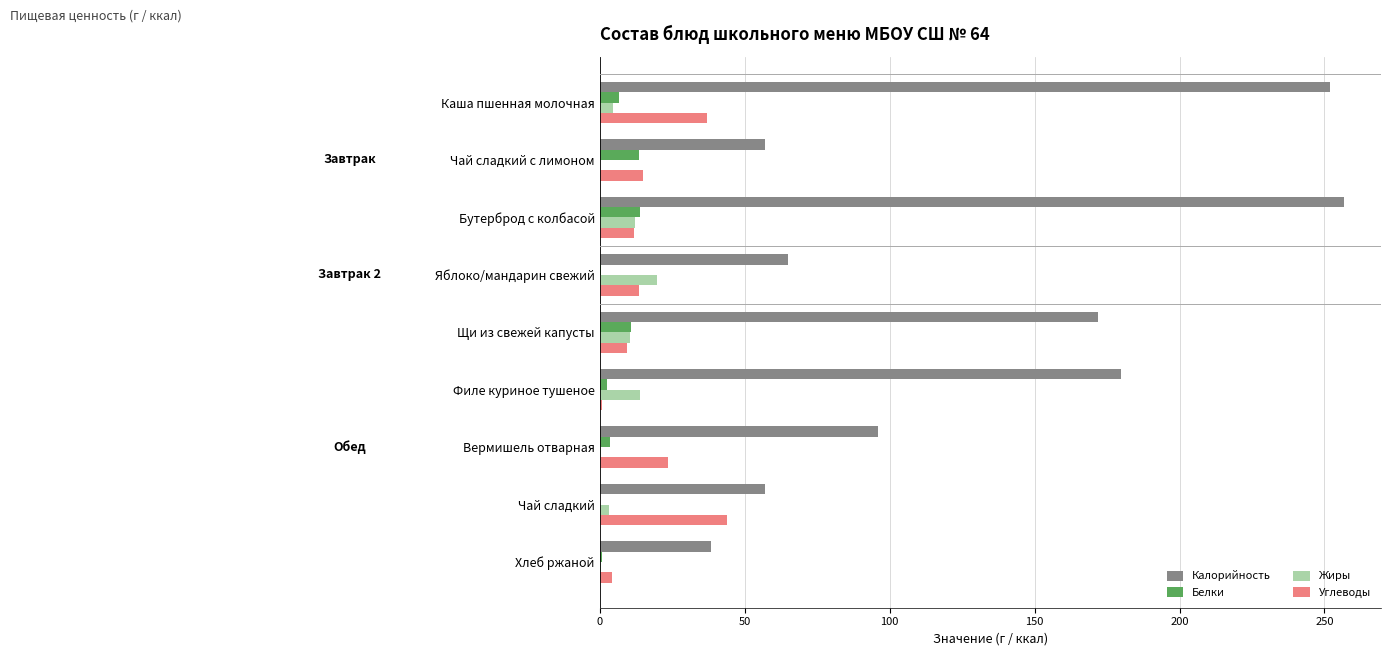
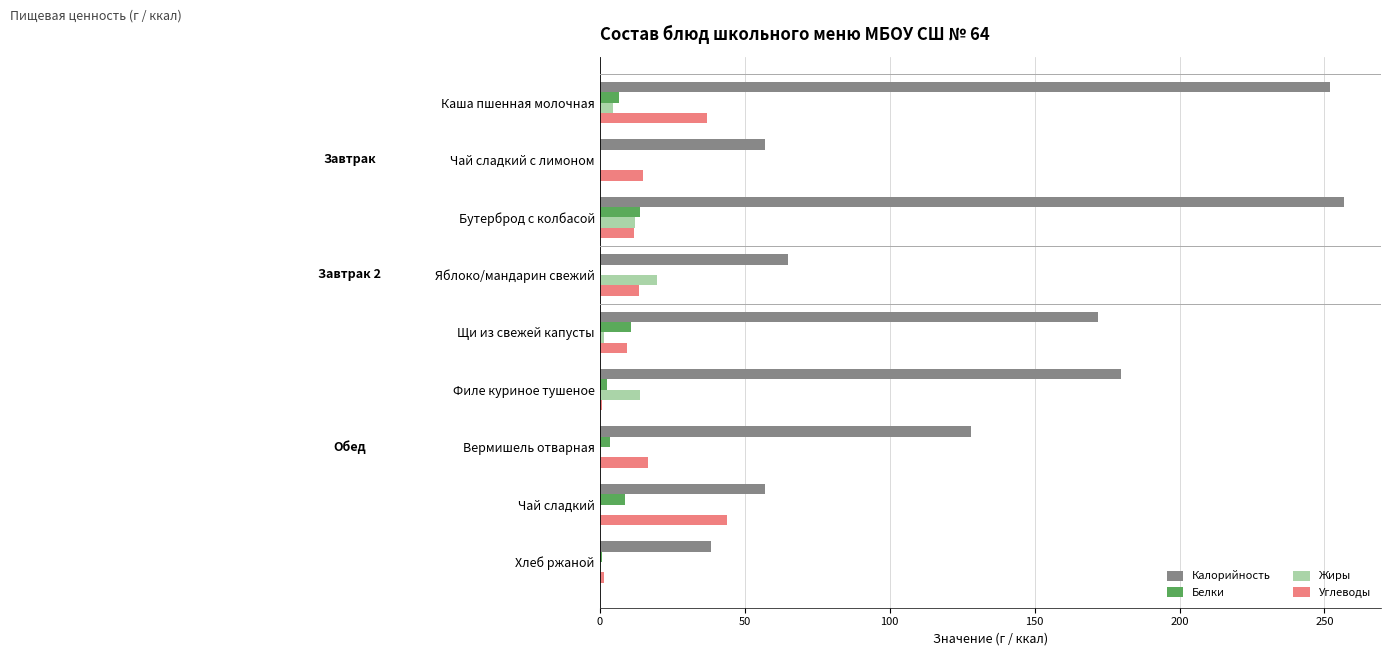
  {
    "Калорийность": {
      "Каша пшенная молочная": 252,
      "Чай сладкий с лимоном": 57,
      "Бутерброд с колбасой": 257,
      "Яблоко/мандарин свежий": 65,
      "Щи из свежей капусты": 172,
      "Филе куриное тушеное": 180,
-     "Вермишель отварная": 96,
+     "Вермишель отварная": 128,
      "Чай сладкий": 57,
      "Хлеб ржаной": 38
    },
    "Белки": {
      "Каша пшенная молочная": 7,
-     "Чай сладкий с лимоном": 14,
+     "Чай сладкий с лимоном": 0,
      "Бутерброд с колбасой": 14,
      "Щи из свежей капусты": 11,
      "Филе куриное тушеное": 3,
      "Вермишель отварная": 4,
-     "Чай сладкий": 0
+     "Чай сладкий": 9
    },
    "Жиры": {
      "Каша пшенная молочная": 4,
      "Бутерброд с колбасой": 12,
      "Яблоко/мандарин свежий": 20,
-     "Щи из свежей капусты": 10,
+     "Щи из свежей капусты": 1,
      "Филе куриное тушеное": 14,
-     "Чай сладкий": 3
+     "Чай сладкий": 0
    },
    "Углеводы": {
      "Каша пшенная молочная": 37,
      "Чай сладкий с лимоном": 15,
      "Бутерброд с колбасой": 12,
      "Яблоко/мандарин свежий": 14,
      "Щи из свежей капусты": 9,
      "Филе куриное тушеное": 1,
-     "Вермишель отварная": 23,
+     "Вермишель отварная": 17,
      "Чай сладкий": 44,
-     "Хлеб ржаной": 4
+     "Хлеб ржаной": 1
    }
  }
